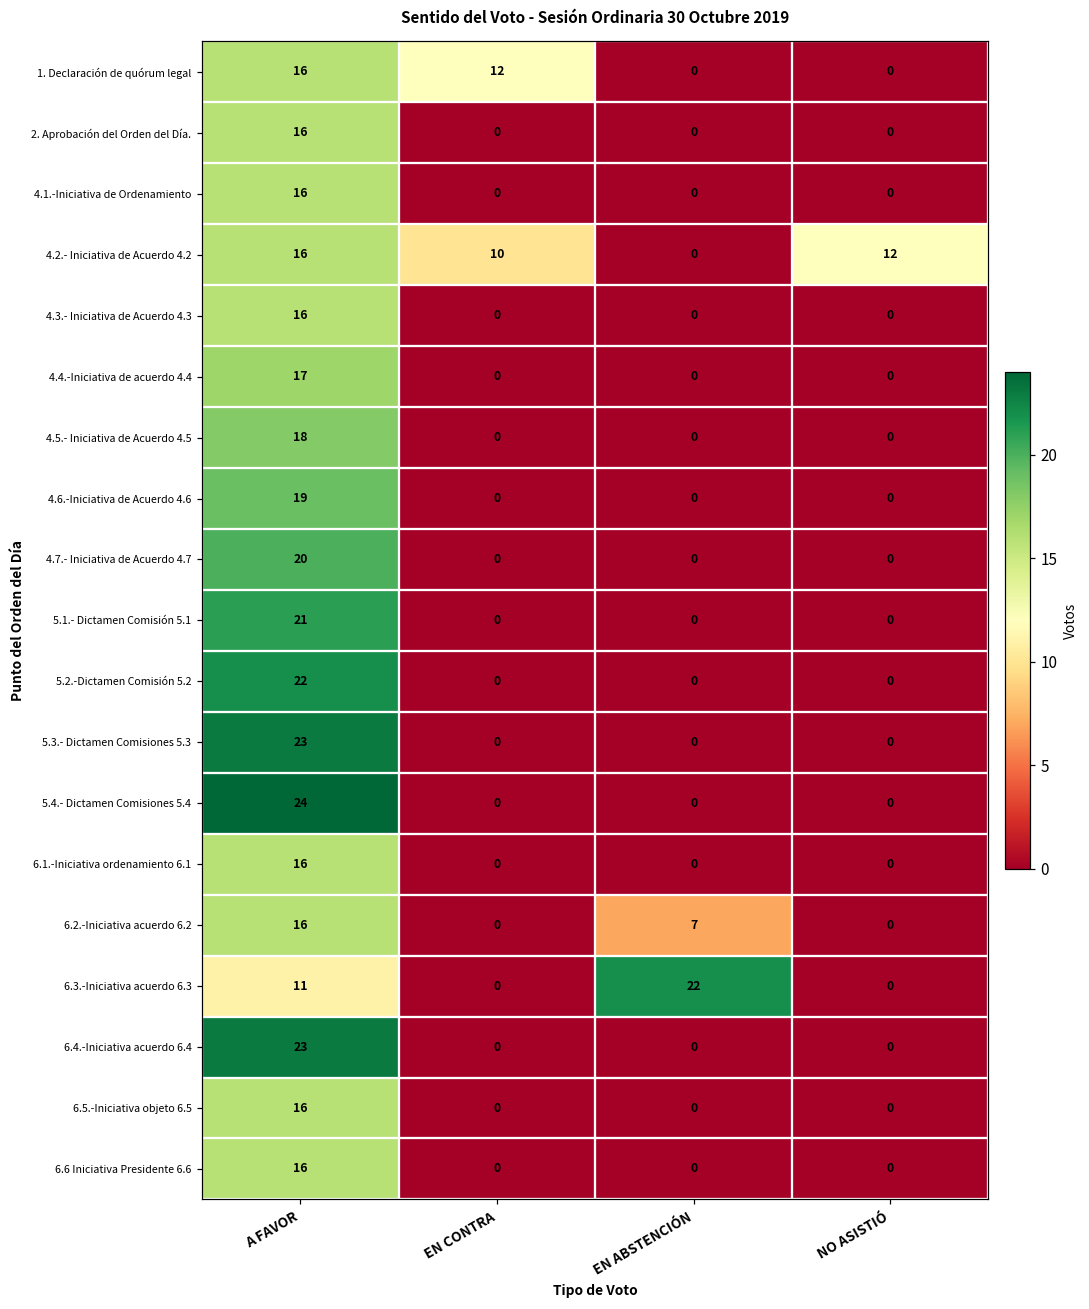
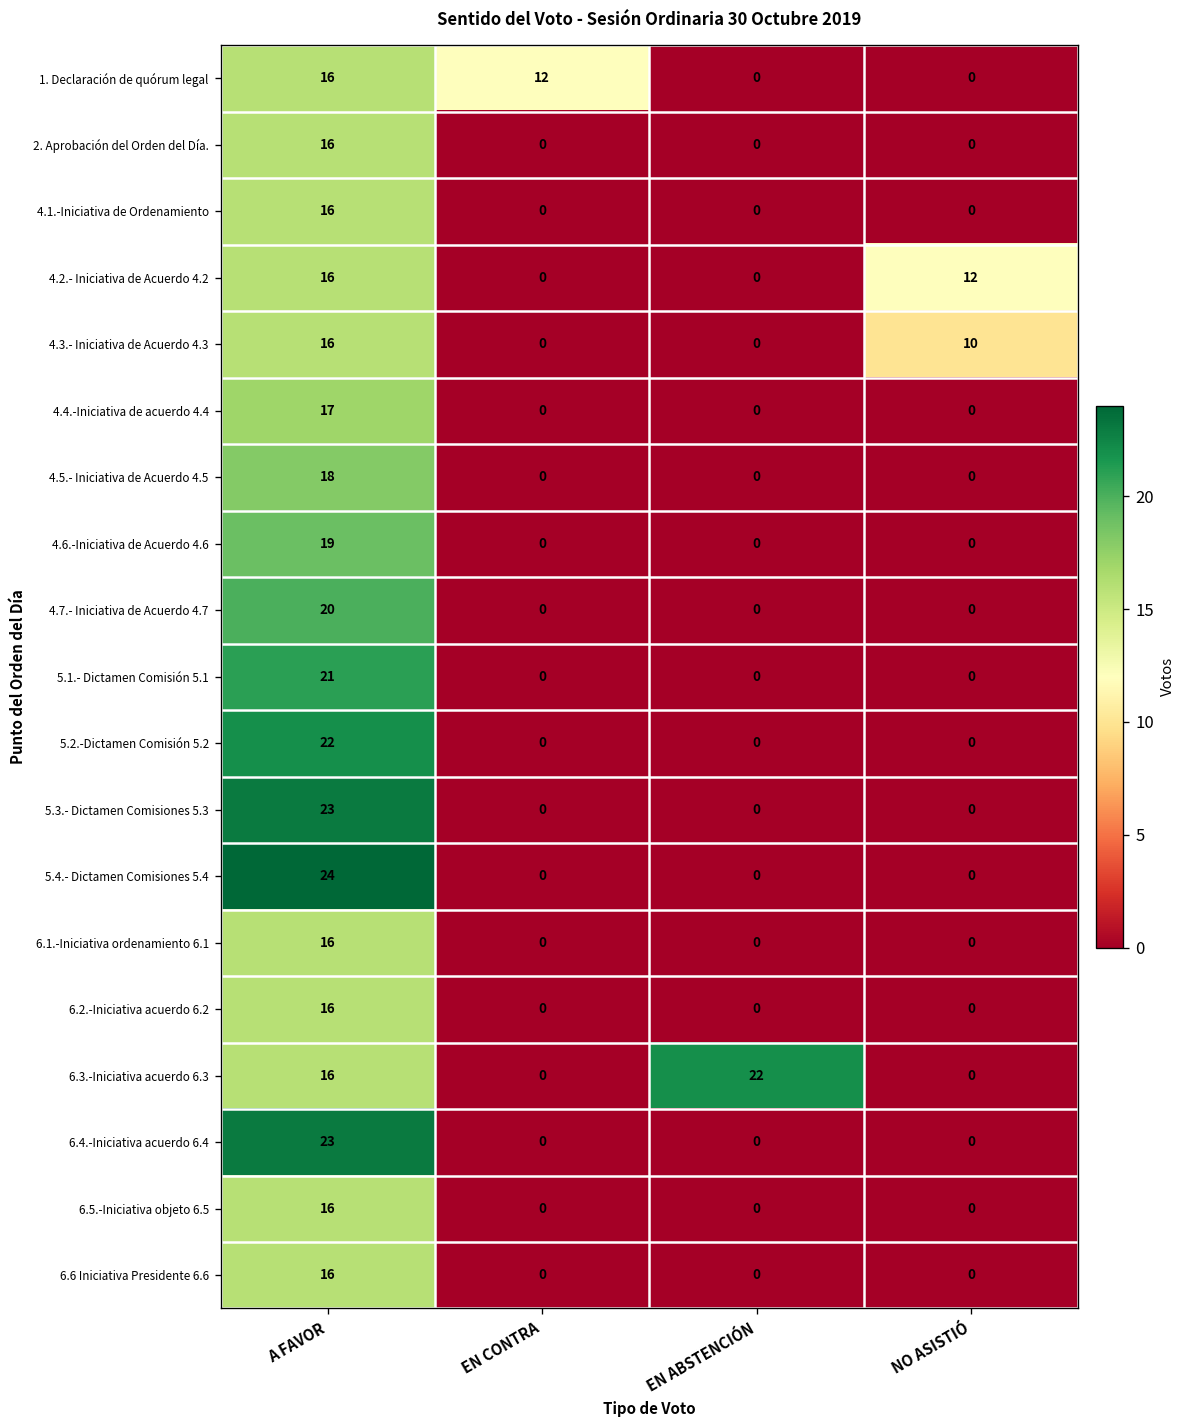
  {
    "1. Declaración de quórum legal": {
      "A FAVOR": 16,
      "EN CONTRA": 12,
      "EN ABSTENCIÓN": 0,
      "NO ASISTIÓ": 0
    },
    "2. Aprobación del Orden del Día.": {
      "A FAVOR": 16,
      "EN CONTRA": 0,
      "EN ABSTENCIÓN": 0,
      "NO ASISTIÓ": 0
    },
    "4.1.-Iniciativa de Ordenamiento": {
      "A FAVOR": 16,
      "EN CONTRA": 0,
      "EN ABSTENCIÓN": 0,
      "NO ASISTIÓ": 0
    },
    "4.2.- Iniciativa de Acuerdo 4.2": {
      "A FAVOR": 16,
-     "EN CONTRA": 10,
+     "EN CONTRA": 0,
      "EN ABSTENCIÓN": 0,
      "NO ASISTIÓ": 12
    },
    "4.3.- Iniciativa de Acuerdo 4.3": {
      "A FAVOR": 16,
      "EN CONTRA": 0,
      "EN ABSTENCIÓN": 0,
-     "NO ASISTIÓ": 0
+     "NO ASISTIÓ": 10
    },
    "4.4.-Iniciativa de acuerdo 4.4": {
      "A FAVOR": 17,
      "EN CONTRA": 0,
      "EN ABSTENCIÓN": 0,
      "NO ASISTIÓ": 0
    },
    "4.5.- Iniciativa de Acuerdo 4.5": {
      "A FAVOR": 18,
      "EN CONTRA": 0,
      "EN ABSTENCIÓN": 0,
      "NO ASISTIÓ": 0
    },
    "4.6.-Iniciativa de Acuerdo 4.6": {
      "A FAVOR": 19,
      "EN CONTRA": 0,
      "EN ABSTENCIÓN": 0,
      "NO ASISTIÓ": 0
    },
    "4.7.- Iniciativa de Acuerdo 4.7": {
      "A FAVOR": 20,
      "EN CONTRA": 0,
      "EN ABSTENCIÓN": 0,
      "NO ASISTIÓ": 0
    },
    "5.1.- Dictamen Comisión 5.1": {
      "A FAVOR": 21,
      "EN CONTRA": 0,
      "EN ABSTENCIÓN": 0,
      "NO ASISTIÓ": 0
    },
    "5.2.-Dictamen Comisión 5.2": {
      "A FAVOR": 22,
      "EN CONTRA": 0,
      "EN ABSTENCIÓN": 0,
      "NO ASISTIÓ": 0
    },
    "5.3.- Dictamen Comisiones 5.3": {
      "A FAVOR": 23,
      "EN CONTRA": 0,
      "EN ABSTENCIÓN": 0,
      "NO ASISTIÓ": 0
    },
    "5.4.- Dictamen Comisiones 5.4": {
      "A FAVOR": 24,
      "EN CONTRA": 0,
      "EN ABSTENCIÓN": 0,
      "NO ASISTIÓ": 0
    },
    "6.1.-Iniciativa ordenamiento 6.1": {
      "A FAVOR": 16,
      "EN CONTRA": 0,
      "EN ABSTENCIÓN": 0,
      "NO ASISTIÓ": 0
    },
    "6.2.-Iniciativa acuerdo 6.2": {
      "A FAVOR": 16,
      "EN CONTRA": 0,
-     "EN ABSTENCIÓN": 7,
+     "EN ABSTENCIÓN": 0,
      "NO ASISTIÓ": 0
    },
    "6.3.-Iniciativa acuerdo 6.3": {
-     "A FAVOR": 11,
+     "A FAVOR": 16,
      "EN CONTRA": 0,
      "EN ABSTENCIÓN": 22,
      "NO ASISTIÓ": 0
    },
    "6.4.-Iniciativa acuerdo 6.4": {
      "A FAVOR": 23,
      "EN CONTRA": 0,
      "EN ABSTENCIÓN": 0,
      "NO ASISTIÓ": 0
    },
    "6.5.-Iniciativa objeto 6.5": {
      "A FAVOR": 16,
      "EN CONTRA": 0,
      "EN ABSTENCIÓN": 0,
      "NO ASISTIÓ": 0
    },
    "6.6 Iniciativa Presidente 6.6": {
      "A FAVOR": 16,
      "EN CONTRA": 0,
      "EN ABSTENCIÓN": 0,
      "NO ASISTIÓ": 0
    }
  }
